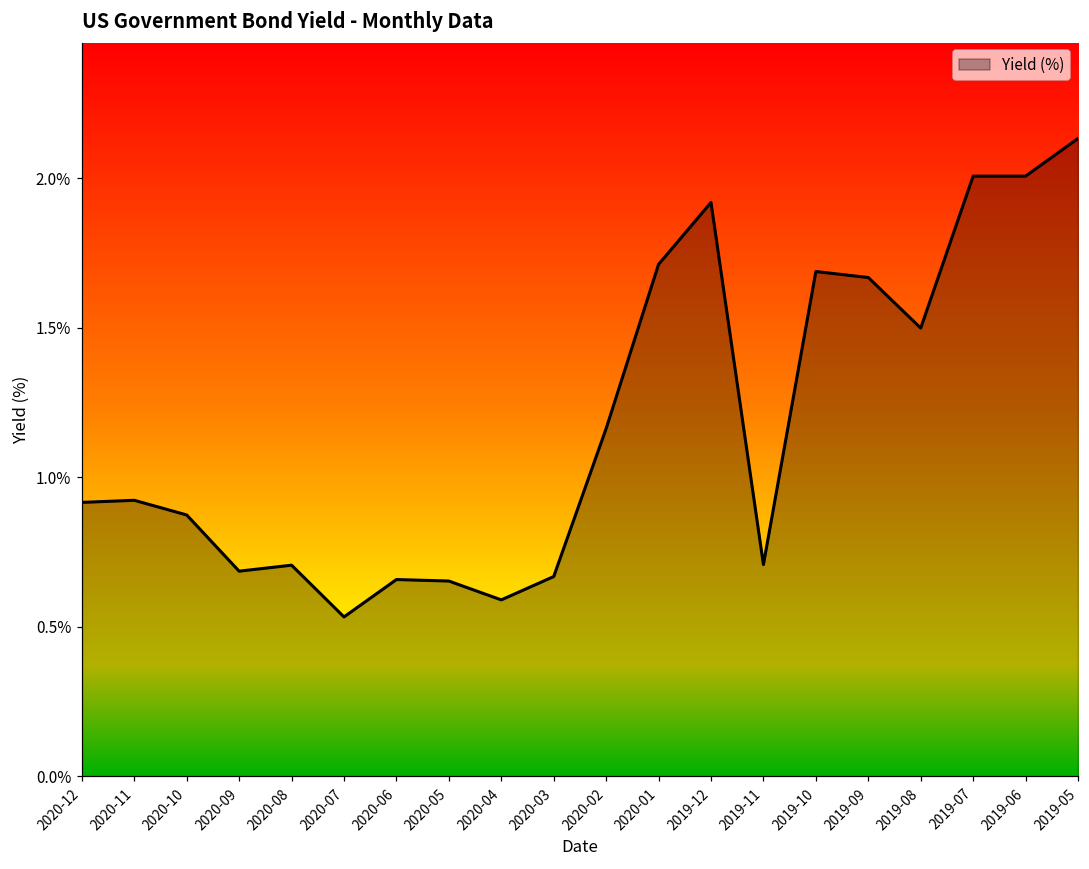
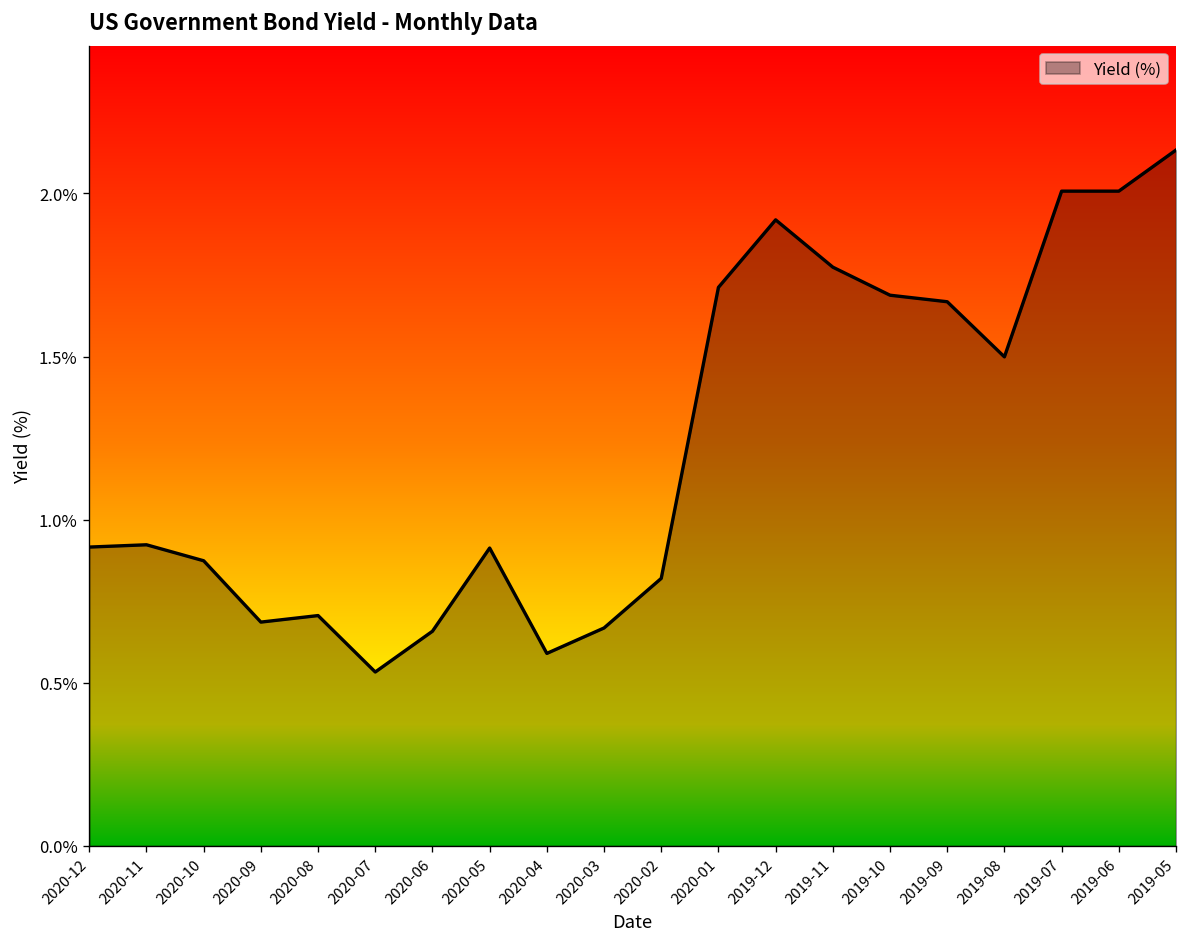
  {
    "2020-12": "0.92%",
    "2020-11": "0.92%",
    "2020-10": "0.87%",
    "2020-09": "0.69%",
    "2020-08": "0.71%",
    "2020-07": "0.53%",
    "2020-06": "0.66%",
-   "2020-05": "0.65%",
+   "2020-05": "0.91%",
    "2020-04": "0.59%",
    "2020-03": "0.67%",
-   "2020-02": "1.16%",
+   "2020-02": "0.82%",
    "2020-01": "1.71%",
    "2019-12": "1.92%",
-   "2019-11": "0.71%",
+   "2019-11": "1.77%",
    "2019-10": "1.69%",
    "2019-09": "1.67%",
    "2019-08": "1.50%",
    "2019-07": "2.01%",
    "2019-06": "2.01%",
    "2019-05": "2.13%"
  }
